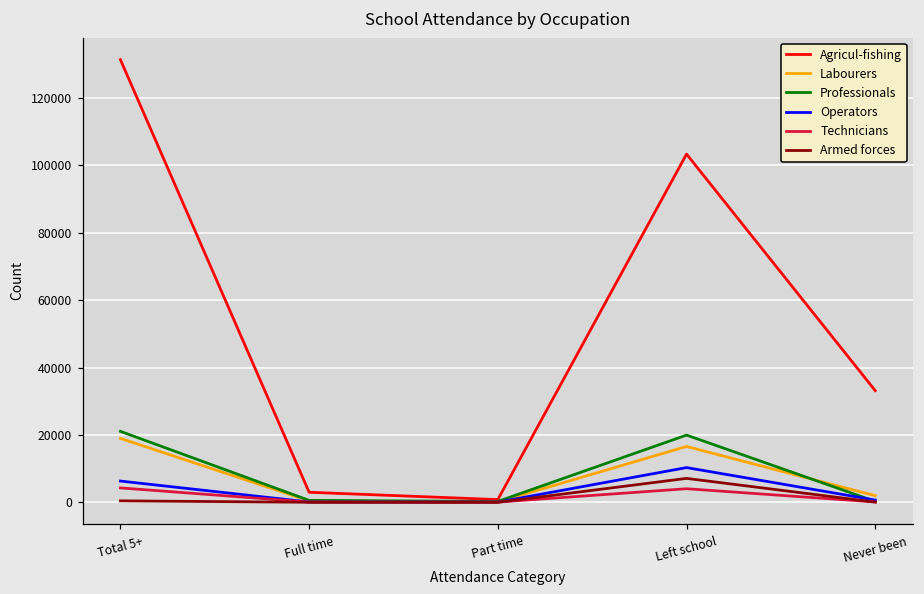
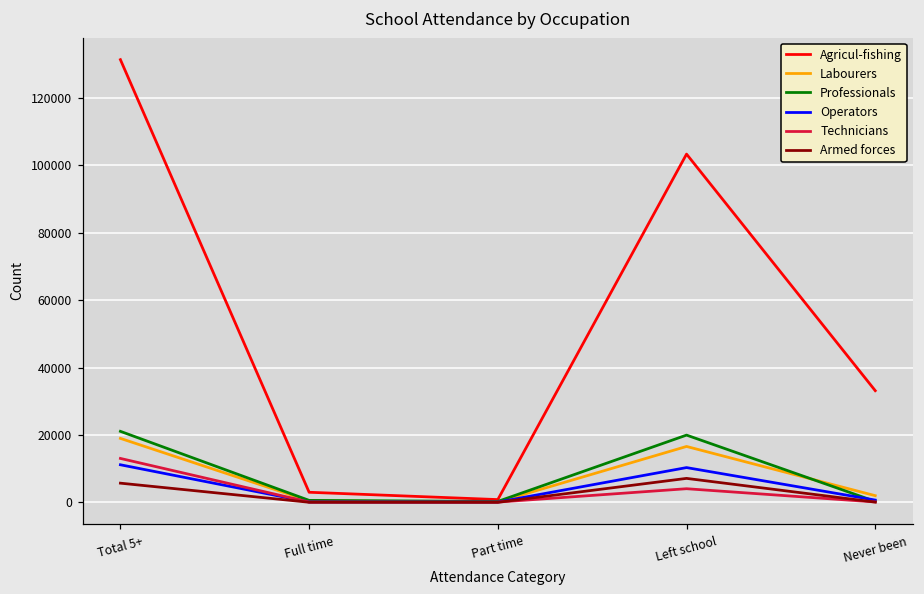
  {
    "Agricul-fishing": {
      "Total 5+": 131000,
      "Full time": 3000,
      "Left school": 103000,
      "Never been": 33000
    },
    "Labourers": {
      "Total 5+": 19000,
      "Left school": 17000,
      "Never been": 2000
    },
    "Professionals": {
      "Total 5+": 21000,
      "Left school": 20000
    },
    "Operators": {
-     "Total 5+": 6000,
+     "Total 5+": 11000,
      "Left school": 10000
    },
    "Technicians": {
-     "Total 5+": 4000,
+     "Total 5+": 13000,
      "Left school": 4000
    },
    "Armed forces": {
-     "Total 5+": 0,
+     "Total 5+": 6000,
      "Left school": 7000
    }
  }
